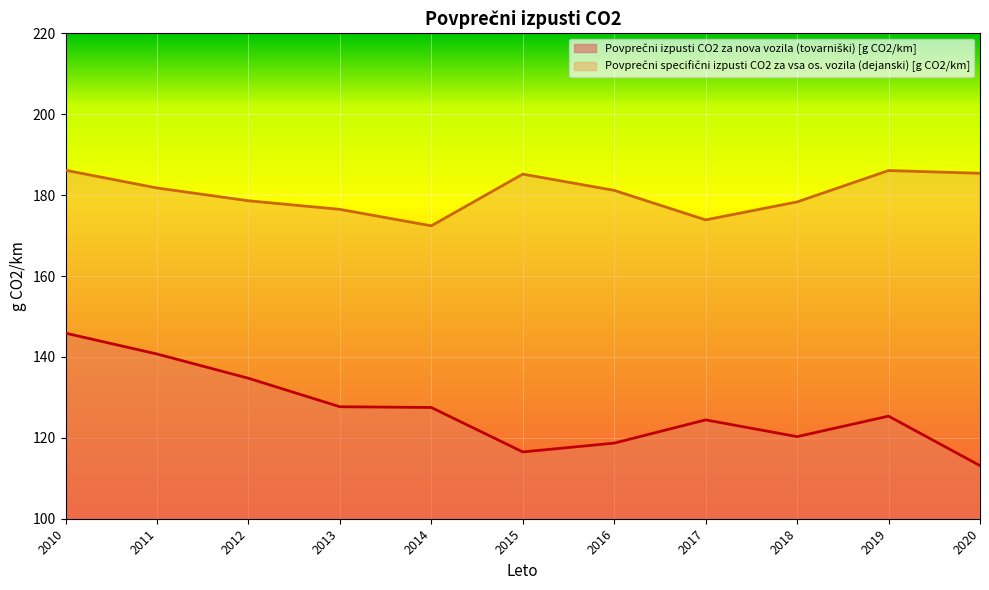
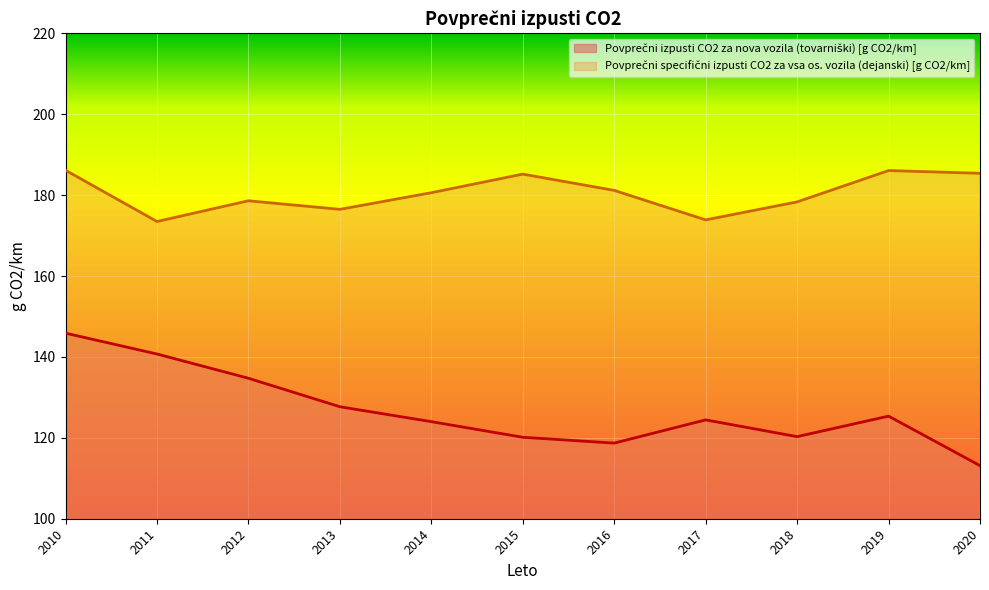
  {
    "Povprečni izpusti CO2 za nova vozila (tovarniški) [g CO2/km]": {
      "2010": 146,
      "2011": 141,
      "2012": 135,
      "2013": 128,
-     "2014": 128,
-     "2015": 117,
+     "2014": 124,
+     "2015": 120,
      "2016": 119,
      "2017": 124,
      "2018": 120,
      "2019": 125,
      "2020": 113
    },
    "Povprečni specifični izpusti CO2 za vsa os. vozila (dejanski) [g CO2/km]": {
      "2010": 186,
-     "2011": 182,
+     "2011": 173,
      "2012": 179,
      "2013": 176,
-     "2014": 172,
+     "2014": 181,
      "2015": 185,
      "2016": 181,
      "2017": 174,
      "2018": 178,
      "2019": 186,
      "2020": 185
    }
  }
